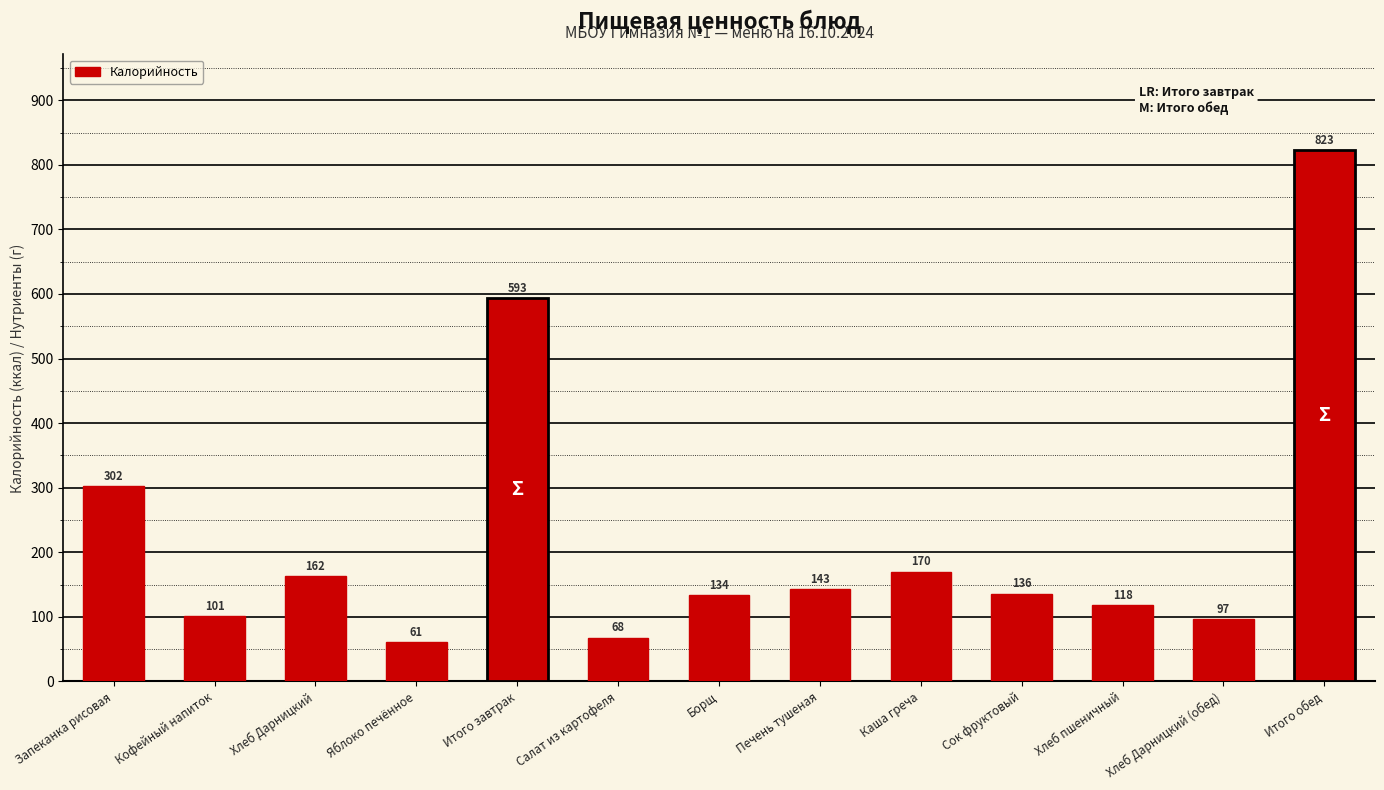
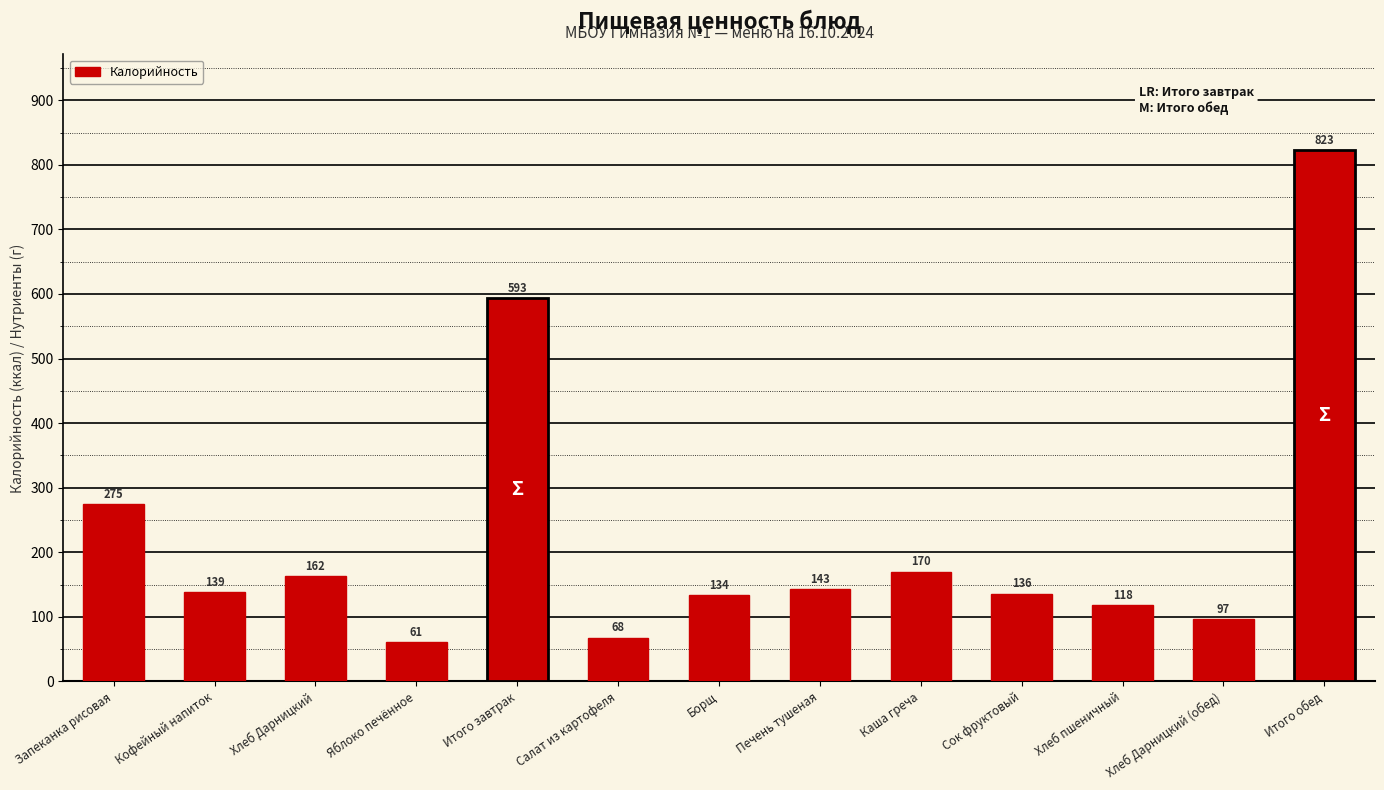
  {
-   "Запеканка рисовая": 302,
-   "Кофейный напиток": 101,
+   "Запеканка рисовая": 275,
+   "Кофейный напиток": 139,
    "Хлеб Дарницкий": 162,
    "Яблоко печённое": 61,
    "Итого завтрак": 593,
    "Салат из картофеля": 68,
    "Борщ": 134,
    "Печень тушеная": 143,
    "Каша греча": 170,
    "Сок фруктовый": 136,
    "Хлеб пшеничный": 118,
    "Хлеб Дарницкий (обед)": 97,
    "Итого обед": 823
  }
